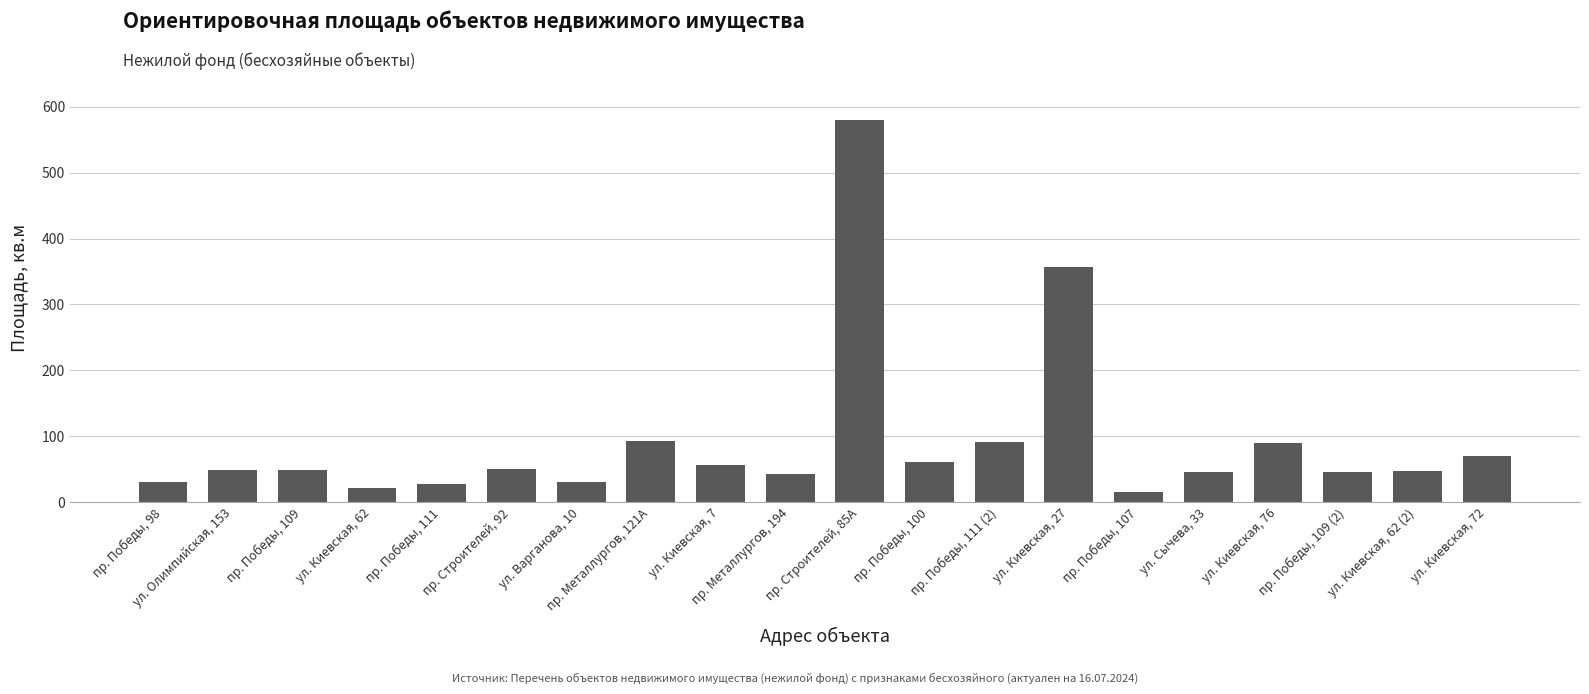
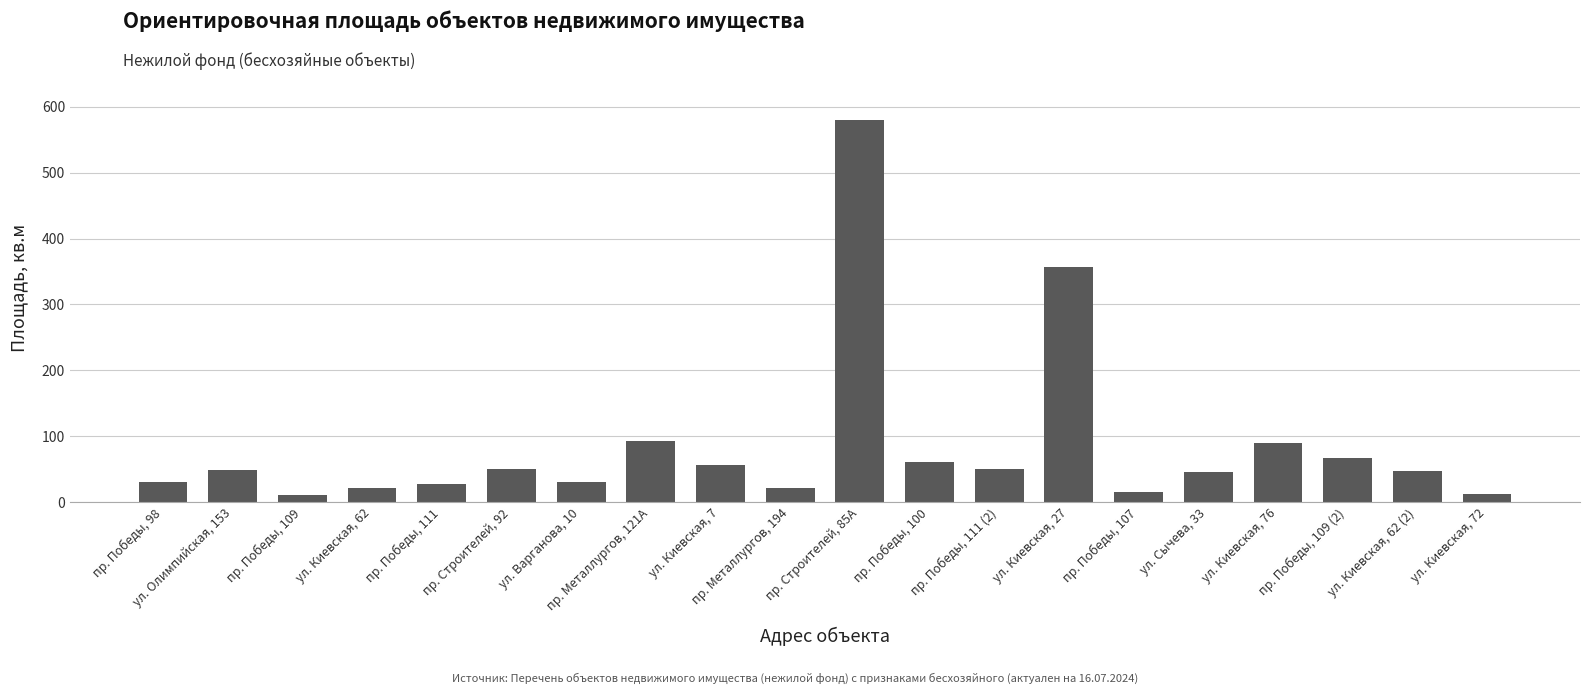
  {
    "пр. Победы, 98": 30,
    "ул. Олимпийская, 153": 50,
-   "пр. Победы, 109": 50,
+   "пр. Победы, 109": 10,
    "ул. Киевская, 62": 20,
    "пр. Победы, 111": 30,
    "пр. Строителей, 92": 50,
    "ул. Варганова, 10": 30,
    "пр. Металлургов, 121А": 90,
    "ул. Киевская, 7": 60,
-   "пр. Металлургов, 194": 40,
+   "пр. Металлургов, 194": 20,
    "пр. Строителей, 85А": 580,
    "пр. Победы, 100": 60,
-   "пр. Победы, 111 (2)": 90,
+   "пр. Победы, 111 (2)": 50,
    "ул. Киевская, 27": 360,
    "пр. Победы, 107": 20,
    "ул. Сычева, 33": 50,
    "ул. Киевская, 76": 90,
-   "пр. Победы, 109 (2)": 50,
+   "пр. Победы, 109 (2)": 70,
    "ул. Киевская, 62 (2)": 50,
-   "ул. Киевская, 72": 70
+   "ул. Киевская, 72": 10
  }
